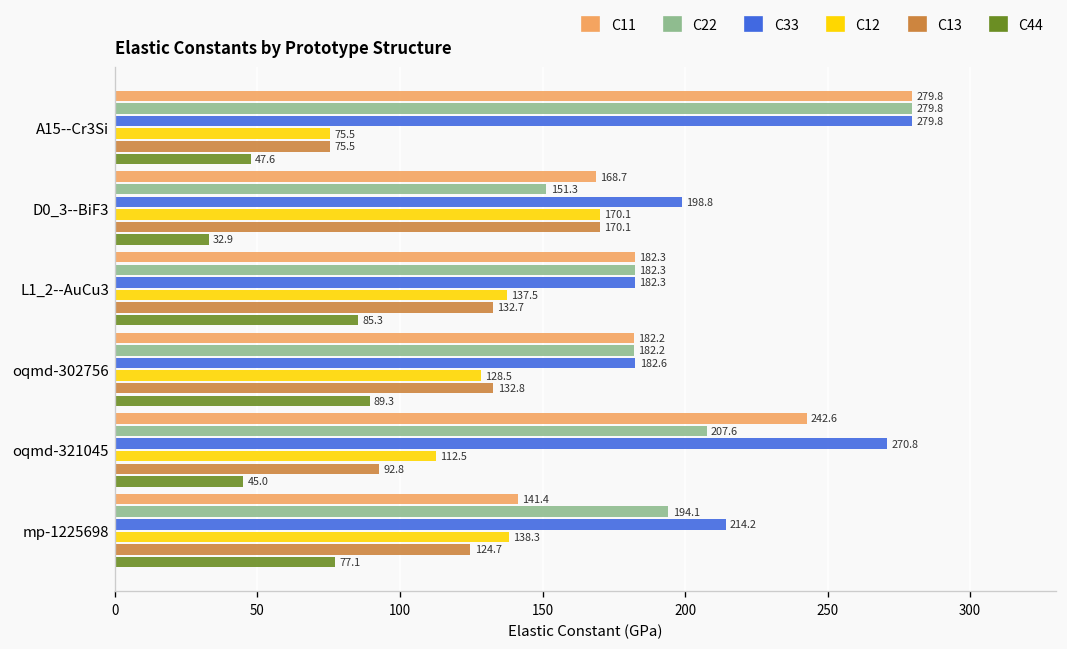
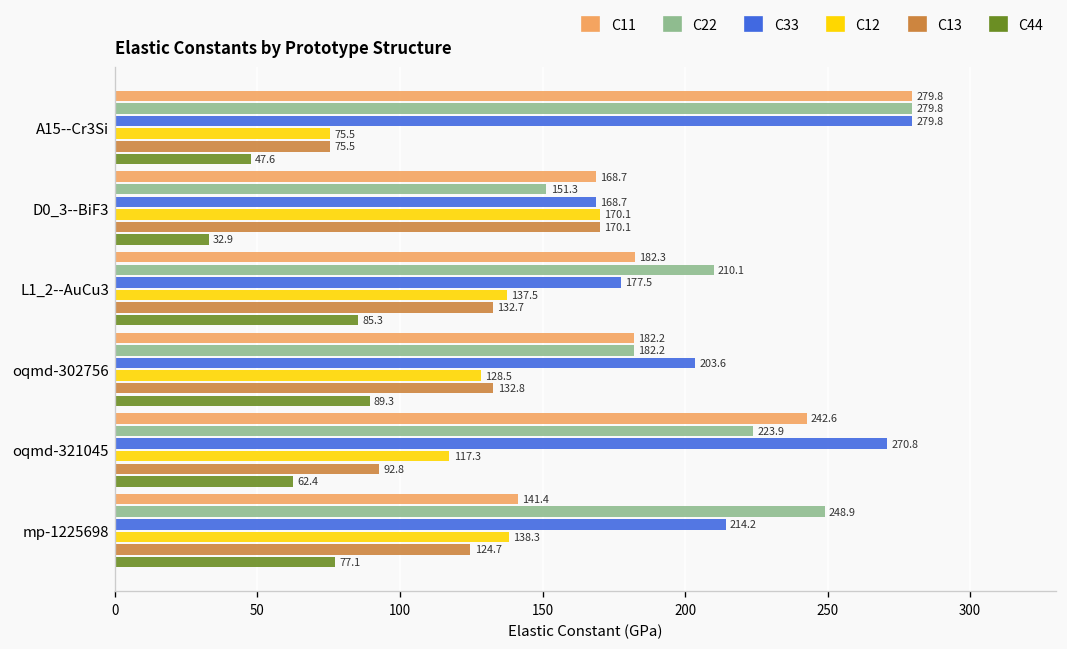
  {
    "C22": {
      "A15--Cr3Si": 279.8,
      "D0_3--BiF3": 151.3,
-     "L1_2--AuCu3": 182.3,
+     "L1_2--AuCu3": 210.1,
      "oqmd-302756": 182.2,
-     "oqmd-321045": 207.6,
-     "mp-1225698": 194.1
+     "oqmd-321045": 223.9,
+     "mp-1225698": 248.9
    },
    "C33": {
      "A15--Cr3Si": 279.8,
-     "D0_3--BiF3": 198.8,
-     "L1_2--AuCu3": 182.3,
-     "oqmd-302756": 182.6,
+     "D0_3--BiF3": 168.7,
+     "L1_2--AuCu3": 177.5,
+     "oqmd-302756": 203.6,
      "oqmd-321045": 270.8,
      "mp-1225698": 214.2
    },
    "C12": {
      "A15--Cr3Si": 75.5,
      "D0_3--BiF3": 170.1,
      "L1_2--AuCu3": 137.5,
      "oqmd-302756": 128.5,
-     "oqmd-321045": 112.5,
+     "oqmd-321045": 117.3,
      "mp-1225698": 138.3
    },
    "C44": {
      "A15--Cr3Si": 47.6,
      "D0_3--BiF3": 32.9,
      "L1_2--AuCu3": 85.3,
      "oqmd-302756": 89.3,
-     "oqmd-321045": 45.0,
+     "oqmd-321045": 62.4,
      "mp-1225698": 77.1
    }
  }
